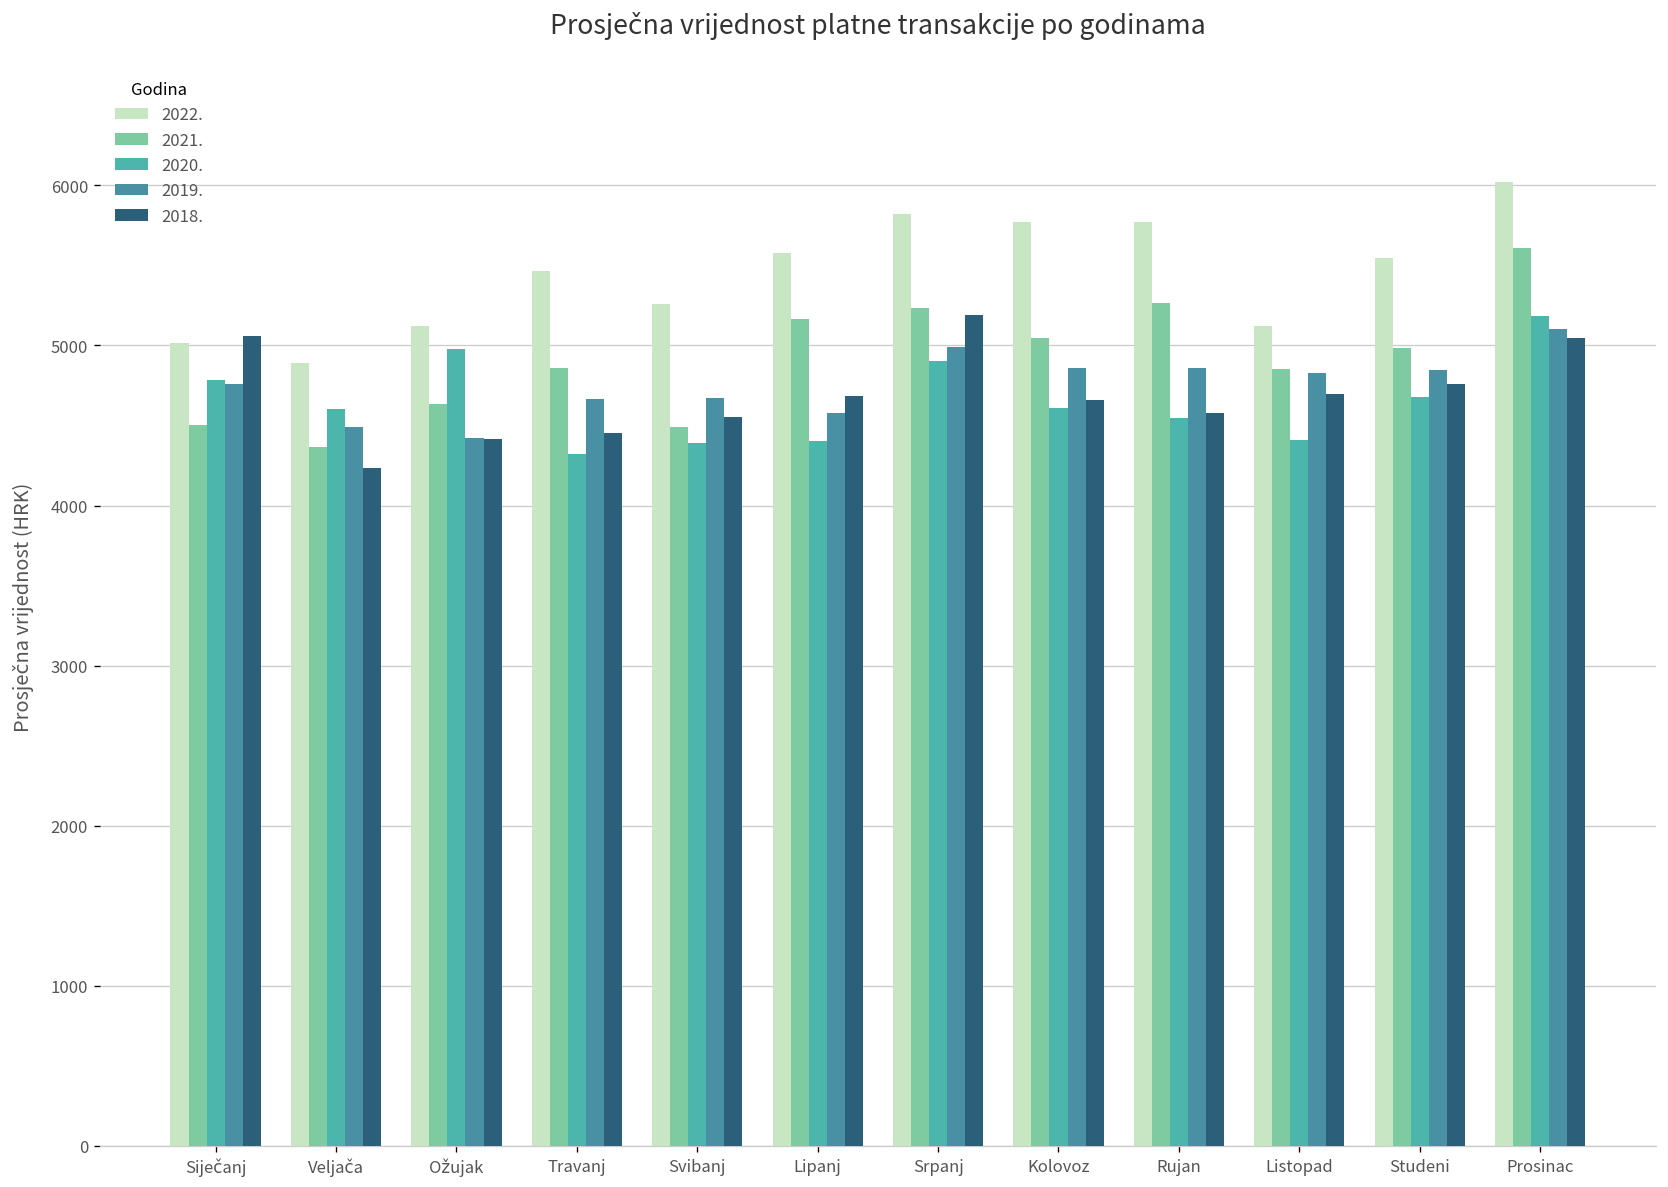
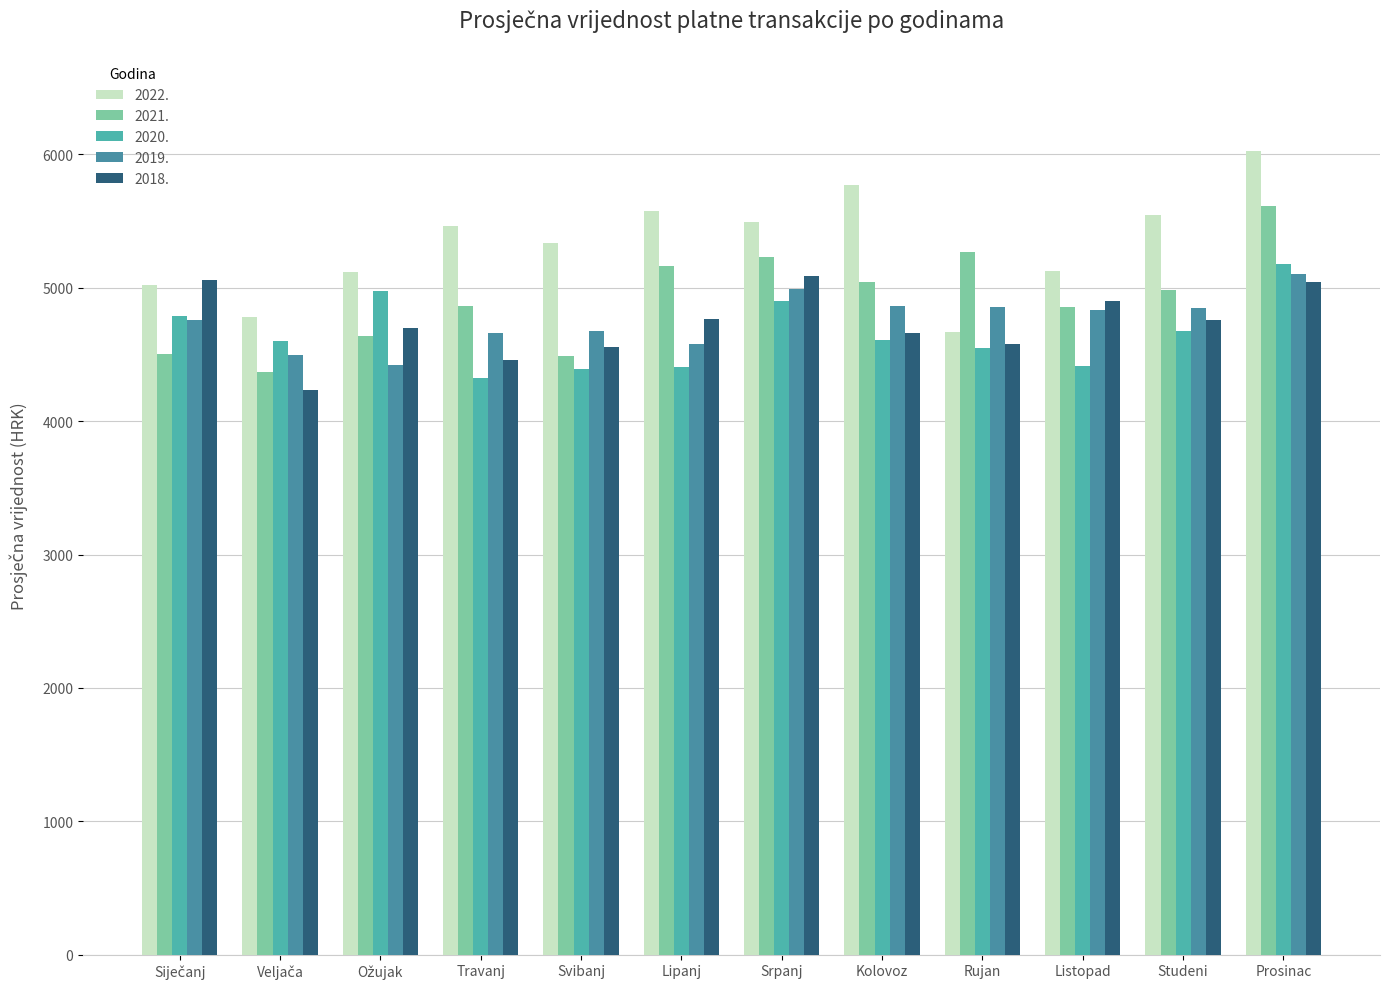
  {
    "2022.": {
      "Siječanj": 5020,
-     "Veljača": 4890,
+     "Veljača": 4780,
      "Ožujak": 5120,
      "Travanj": 5470,
-     "Svibanj": 5260,
+     "Svibanj": 5340,
      "Lipanj": 5570,
-     "Srpanj": 5820,
+     "Srpanj": 5490,
      "Kolovoz": 5770,
-     "Rujan": 5770,
+     "Rujan": 4670,
      "Listopad": 5120,
      "Studeni": 5550,
      "Prosinac": 6020
    },
    "2018.": {
      "Siječanj": 5060,
      "Veljača": 4230,
-     "Ožujak": 4420,
+     "Ožujak": 4700,
      "Travanj": 4450,
      "Svibanj": 4550,
-     "Lipanj": 4690,
-     "Srpanj": 5190,
+     "Lipanj": 4760,
+     "Srpanj": 5090,
      "Kolovoz": 4660,
      "Rujan": 4580,
-     "Listopad": 4700,
+     "Listopad": 4900,
      "Studeni": 4760,
      "Prosinac": 5040
    }
  }
